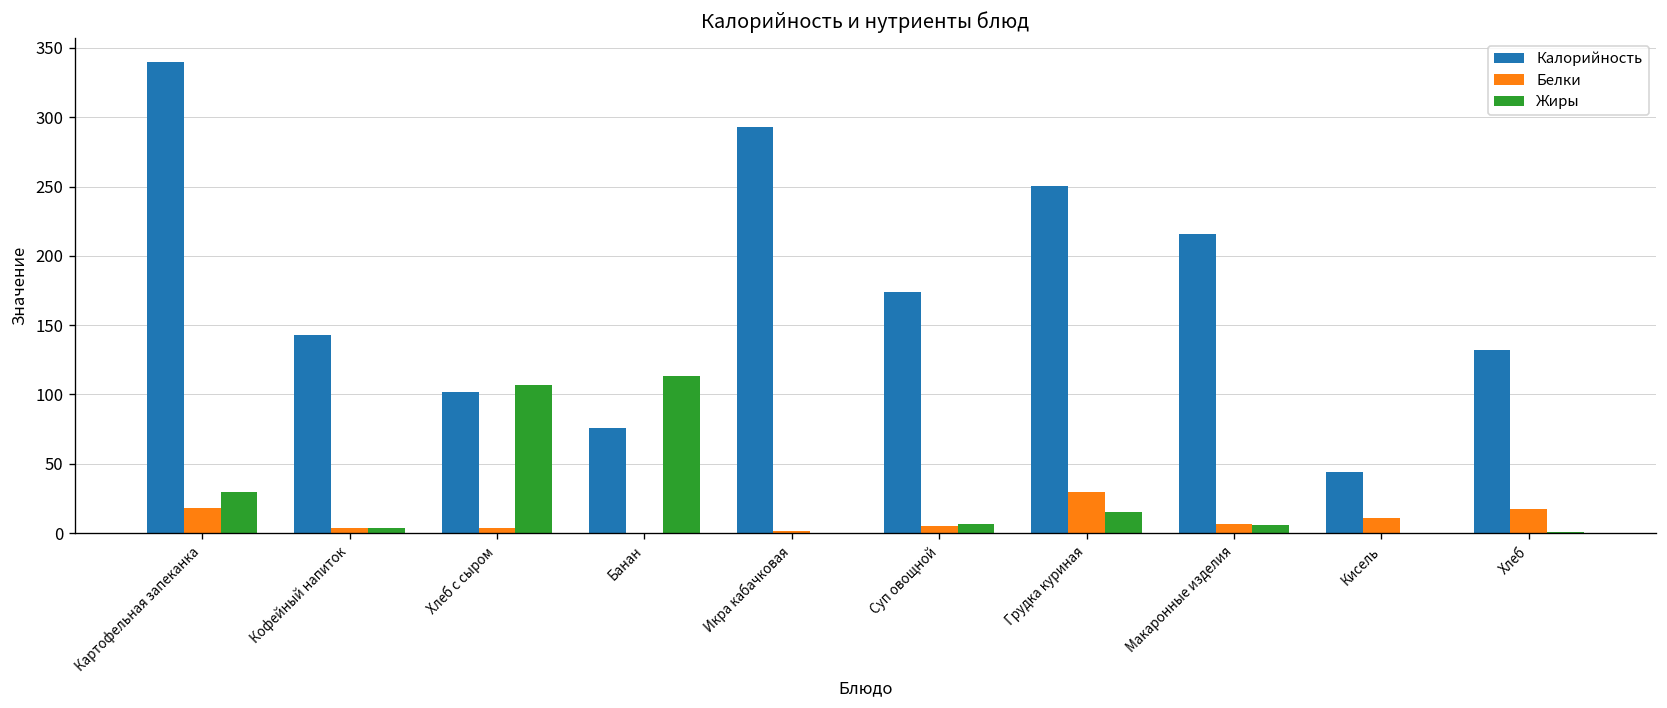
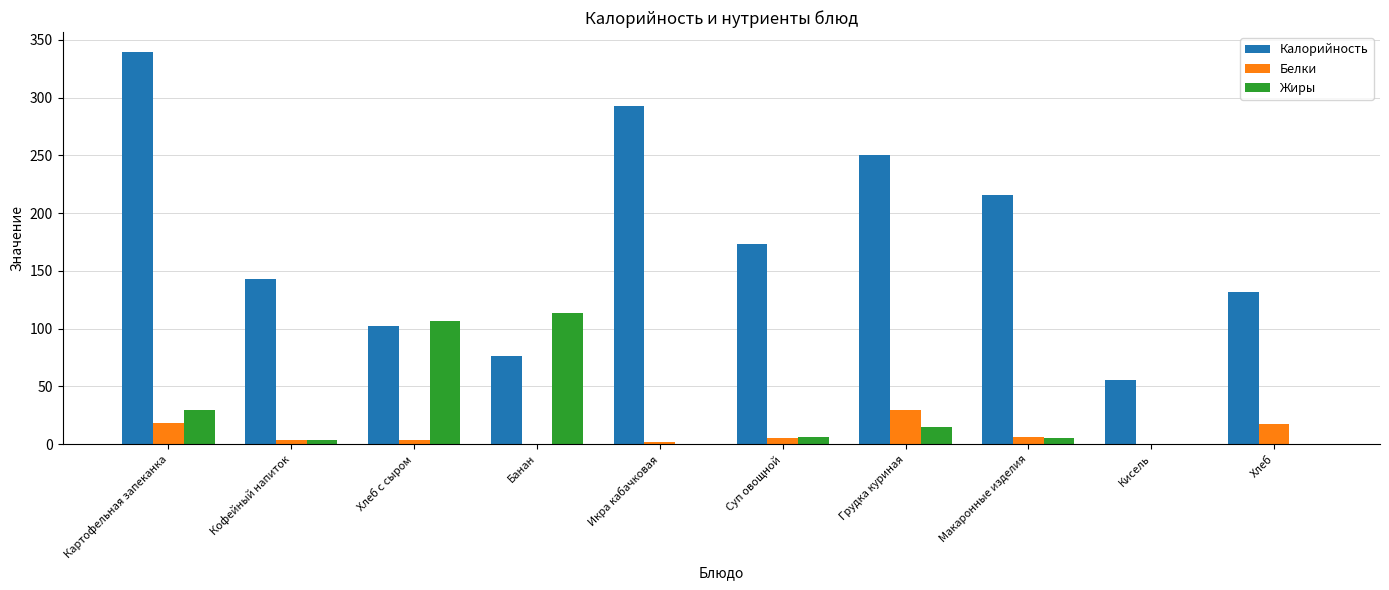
  {
    "Калорийность": {
      "Картофельная запеканка": 340,
      "Кофейный напиток": 143,
      "Хлеб с сыром": 102,
      "Банан": 76,
      "Икра кабачковая": 293,
      "Суп овощной": 174,
      "Грудка куриная": 250,
      "Макаронные изделия": 216,
-     "Кисель": 44,
+     "Кисель": 55,
      "Хлеб": 132
    },
    "Белки": {
      "Картофельная запеканка": 18,
      "Кофейный напиток": 3,
      "Хлеб с сыром": 4,
      "Суп овощной": 5,
      "Грудка куриная": 29,
      "Макаронные изделия": 7,
-     "Кисель": 11,
+     "Кисель": 1,
      "Хлеб": 18
    },
    "Жиры": {
      "Картофельная запеканка": 30,
      "Кофейный напиток": 4,
      "Хлеб с сыром": 107,
      "Банан": 114,
      "Икра кабачковая": 0,
      "Суп овощной": 6,
      "Грудка куриная": 15,
      "Макаронные изделия": 6,
      "Кисель": 0
    }
  }
